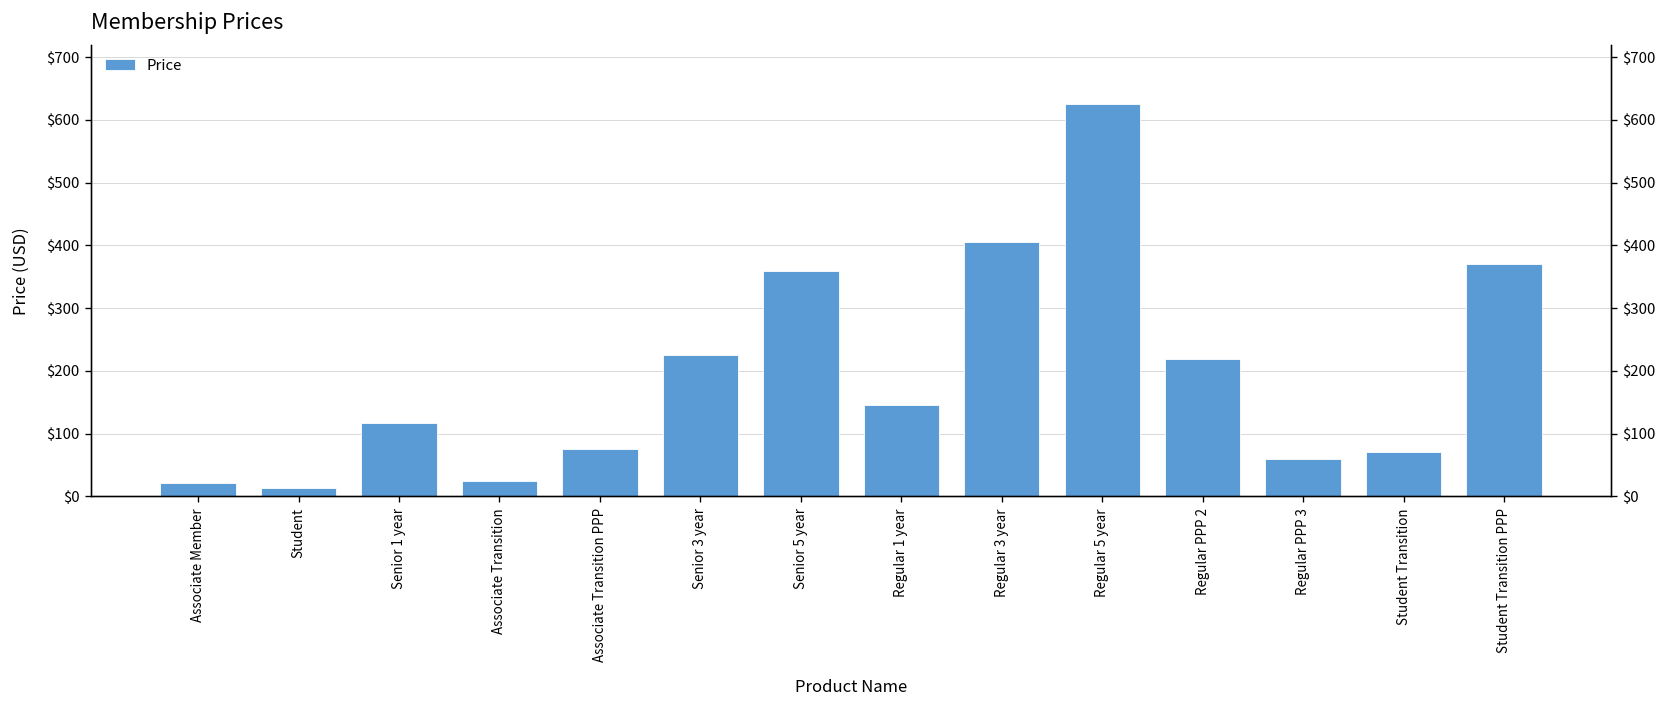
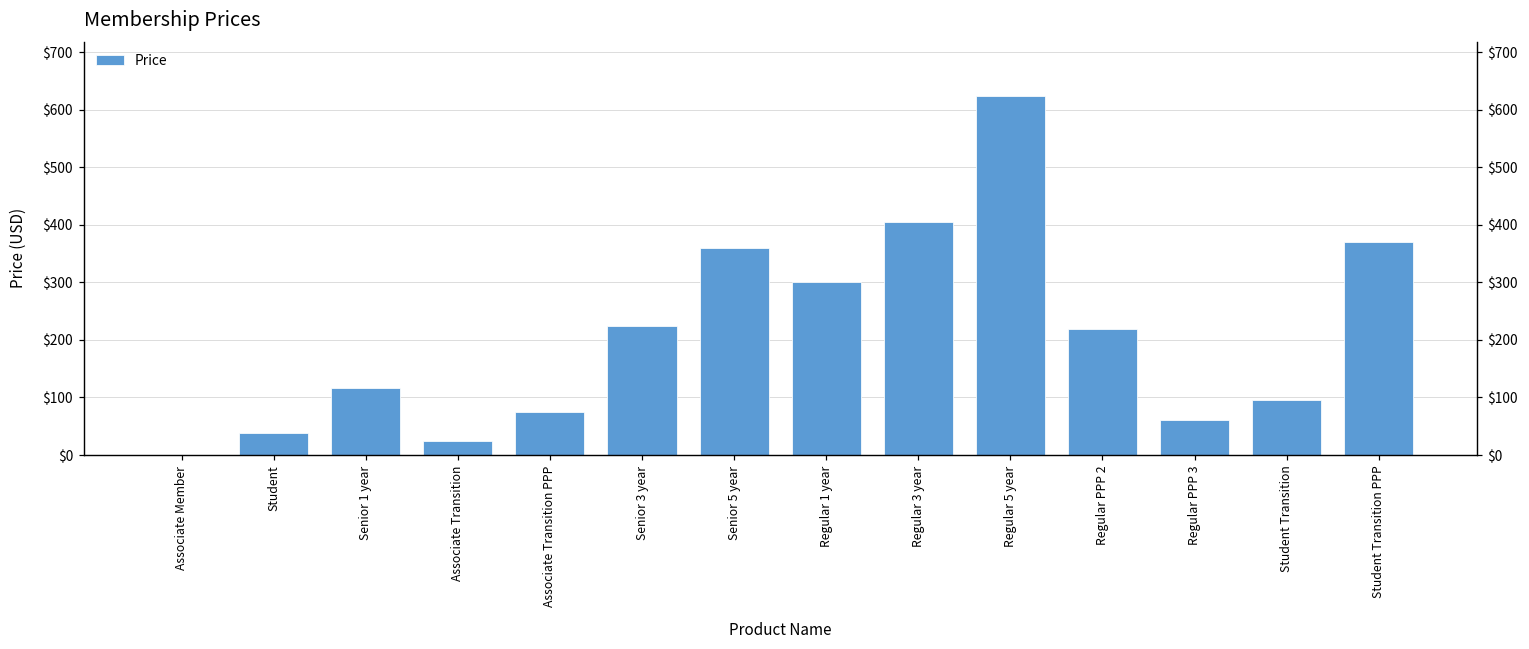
  {
-   "Associate Member": "$20",
-   "Student": "$10",
+   "Associate Member": "$0",
+   "Student": "$40",
    "Senior 1 year": "$120",
    "Associate Transition": "$20",
    "Associate Transition PPP": "$80",
    "Senior 3 year": "$230",
    "Senior 5 year": "$360",
-   "Regular 1 year": "$150",
+   "Regular 1 year": "$300",
    "Regular 3 year": "$410",
    "Regular 5 year": "$630",
    "Regular PPP 2": "$220",
    "Regular PPP 3": "$60",
-   "Student Transition": "$70",
+   "Student Transition": "$100",
    "Student Transition PPP": "$370"
  }
